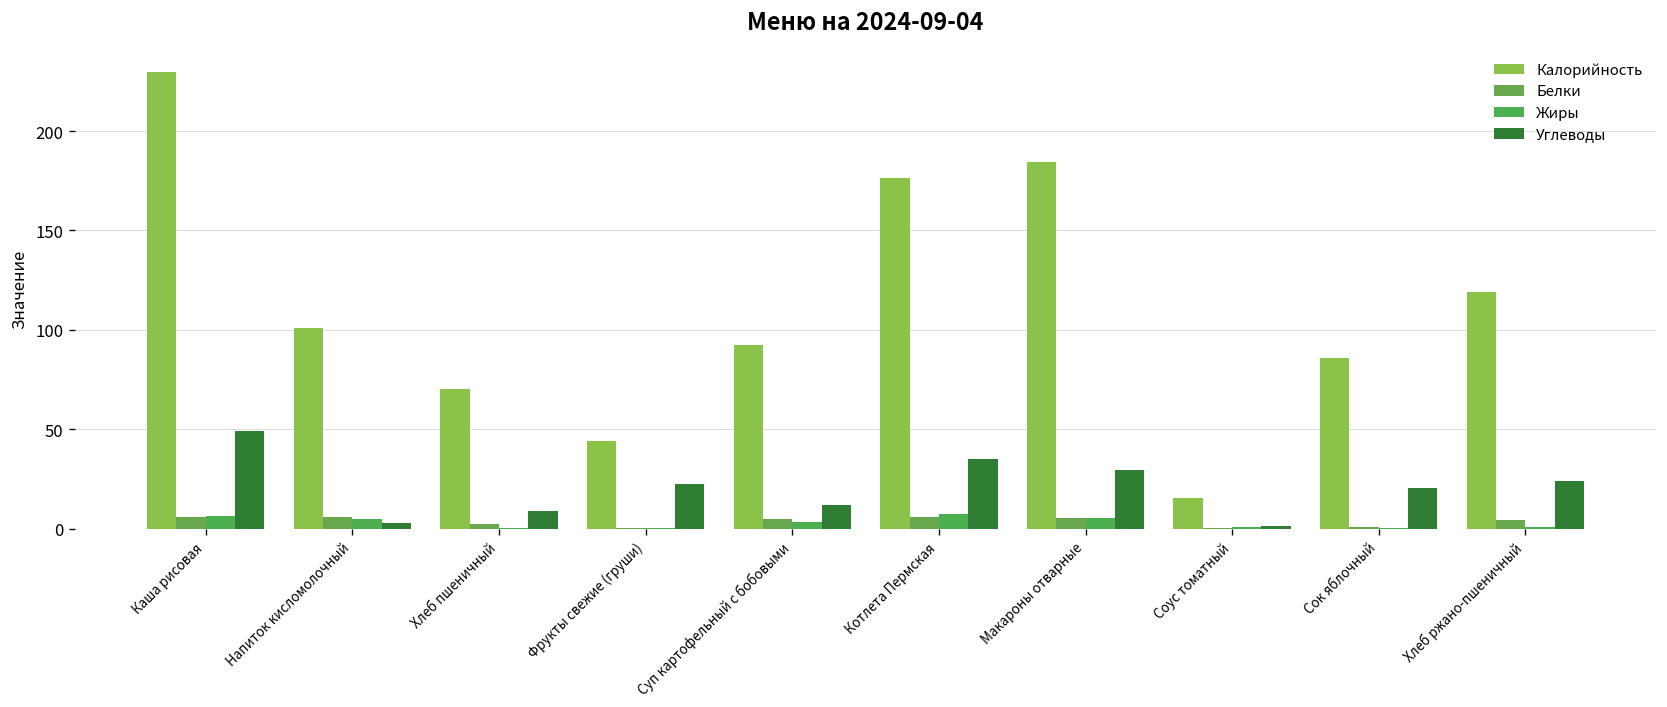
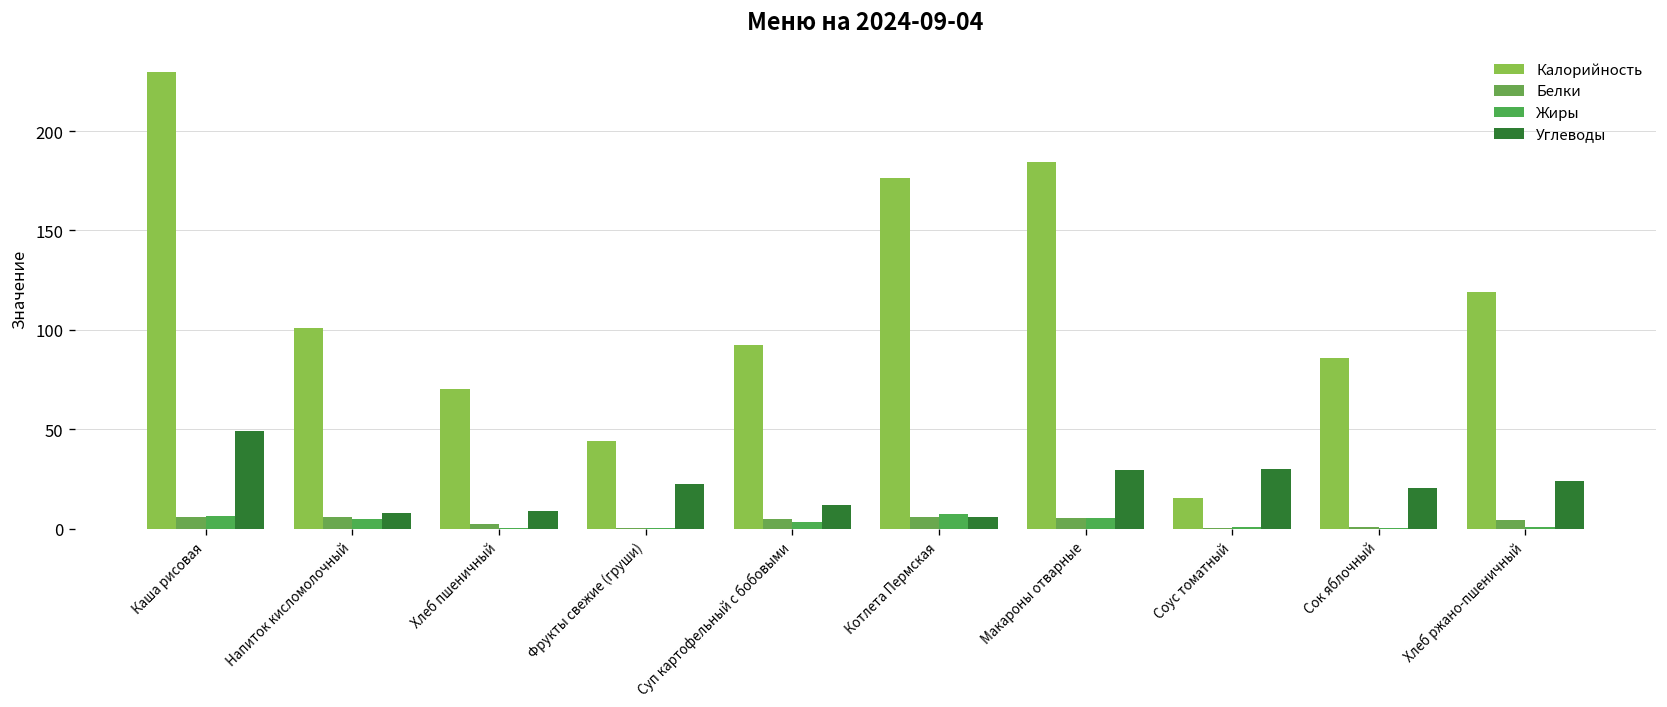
  {
    "Углеводы": {
      "Каша рисовая": 49,
-     "Напиток кисломолочный": 3,
+     "Напиток кисломолочный": 8,
      "Хлеб пшеничный": 9,
      "Фрукты свежие (груши)": 23,
      "Суп картофельный с бобовыми": 12,
-     "Котлета Пермская": 35,
+     "Котлета Пермская": 6,
      "Макароны отварные": 30,
-     "Соус томатный": 1,
+     "Соус томатный": 30,
      "Сок яблочный": 20,
      "Хлеб ржано-пшеничный": 24
    }
  }
